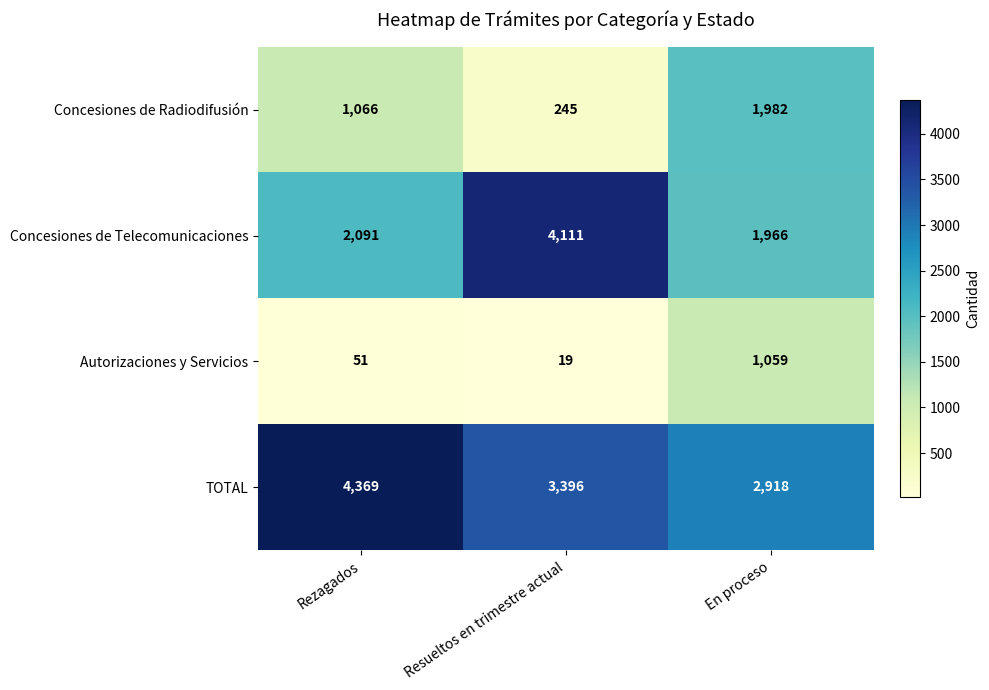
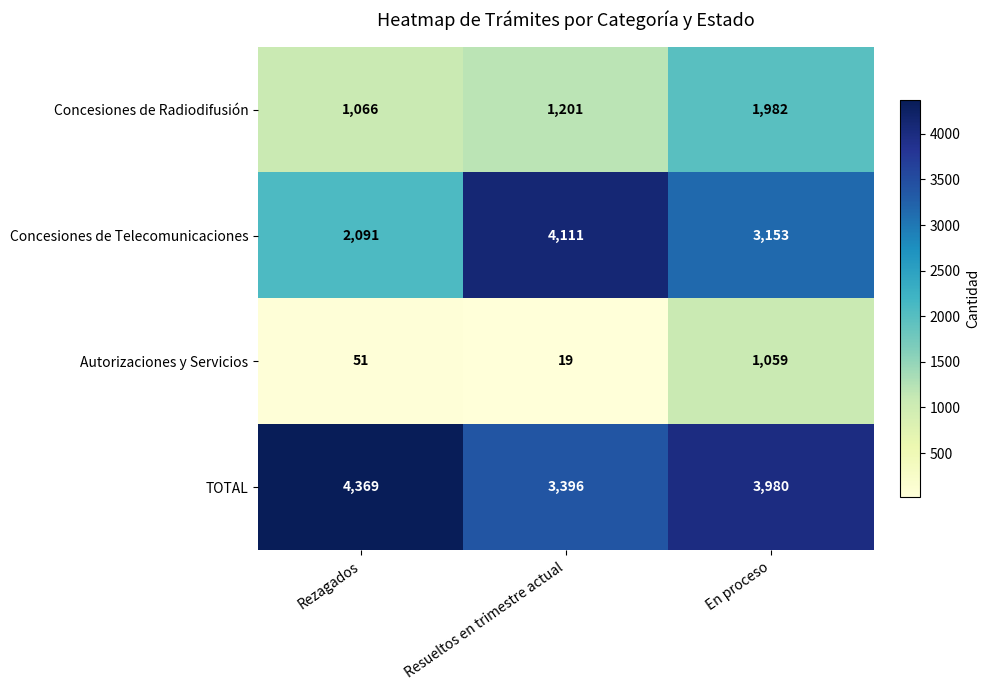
  {
    "Concesiones de Radiodifusión": {
      "Rezagados": "1,066",
-     "Resueltos en trimestre actual": "245",
+     "Resueltos en trimestre actual": "1,201",
      "En proceso": "1,982"
    },
    "Concesiones de Telecomunicaciones": {
      "Rezagados": "2,091",
      "Resueltos en trimestre actual": "4,111",
-     "En proceso": "1,966"
+     "En proceso": "3,153"
    },
    "Autorizaciones y Servicios": {
      "Rezagados": "51",
      "Resueltos en trimestre actual": "19",
      "En proceso": "1,059"
    },
    "TOTAL": {
      "Rezagados": "4,369",
      "Resueltos en trimestre actual": "3,396",
-     "En proceso": "2,918"
+     "En proceso": "3,980"
    }
  }
